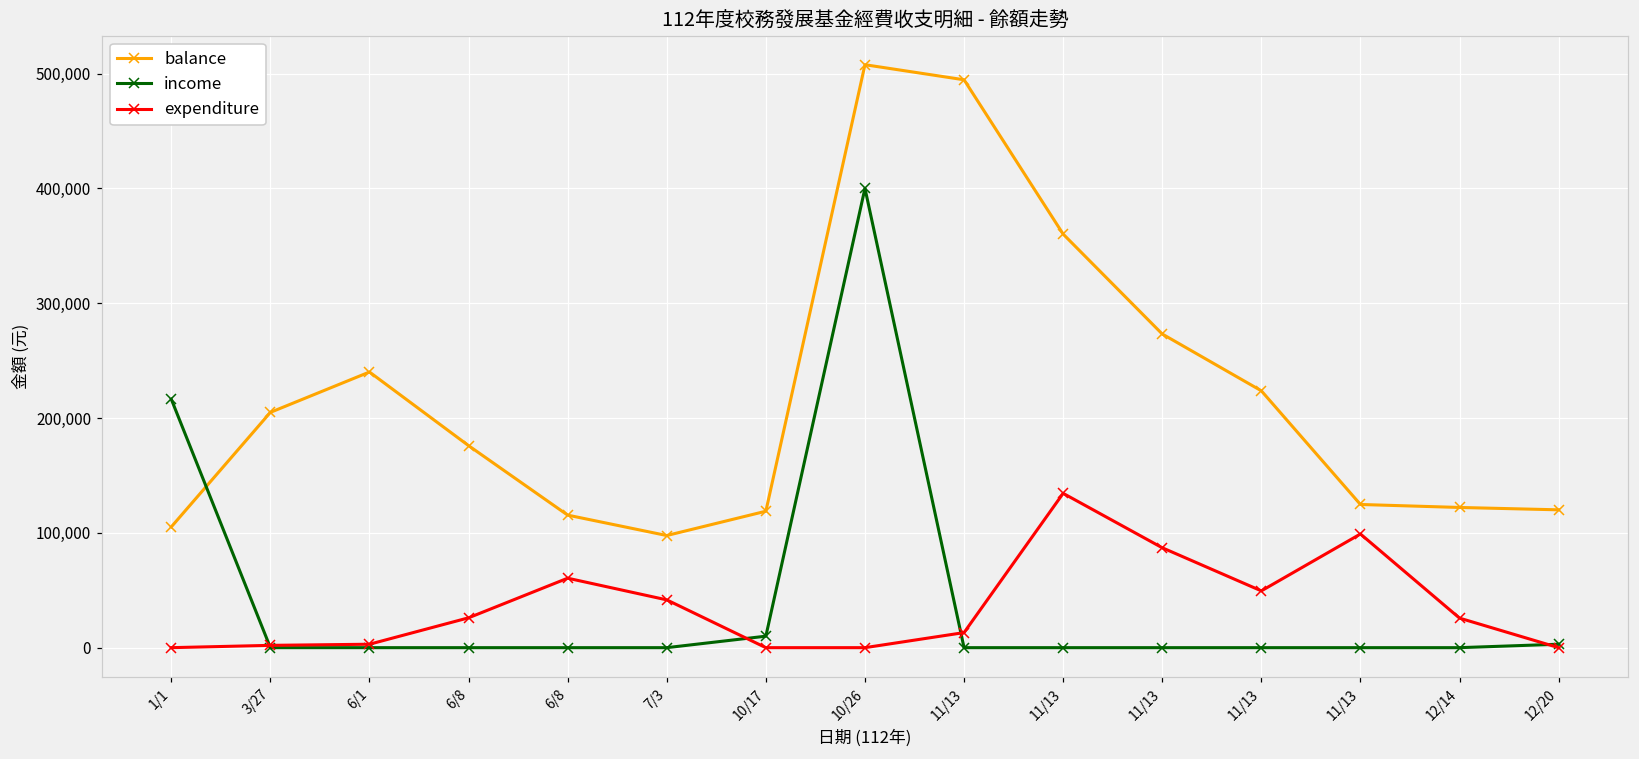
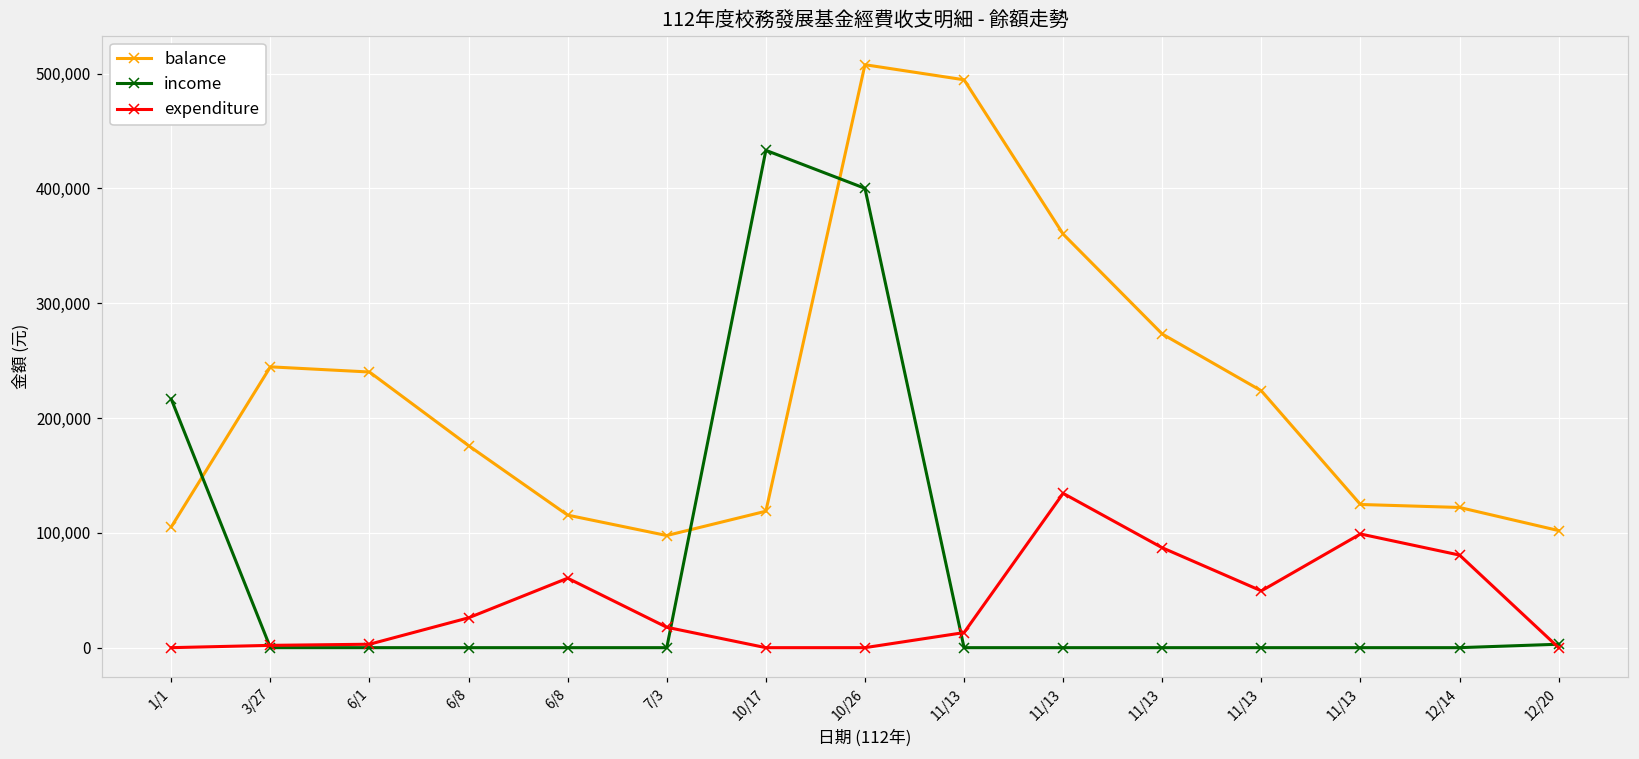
  {
    "balance": {
      "1/1": "105,000",
-     "3/27": "205,000",
+     "3/27": "245,000",
      "6/1": "240,000",
      "7/3": "98,000",
      "10/17": "119,000",
      "10/26": "508,000",
      "12/14": "122,000",
-     "12/20": "120,000"
+     "12/20": "102,000"
    },
    "income": {
      "1/1": "216,000",
      "6/1": "0",
      "7/3": "0",
-     "10/17": "10,000",
+     "10/17": "433,000",
      "10/26": "400,000",
      "12/14": "0",
      "12/20": "3,000"
    },
    "expenditure": {
      "1/1": "0",
      "6/1": "3,000",
-     "7/3": "42,000",
+     "7/3": "18,000",
      "10/17": "0",
      "10/26": "0",
-     "12/14": "26,000",
+     "12/14": "81,000",
      "12/20": "0"
    }
  }
